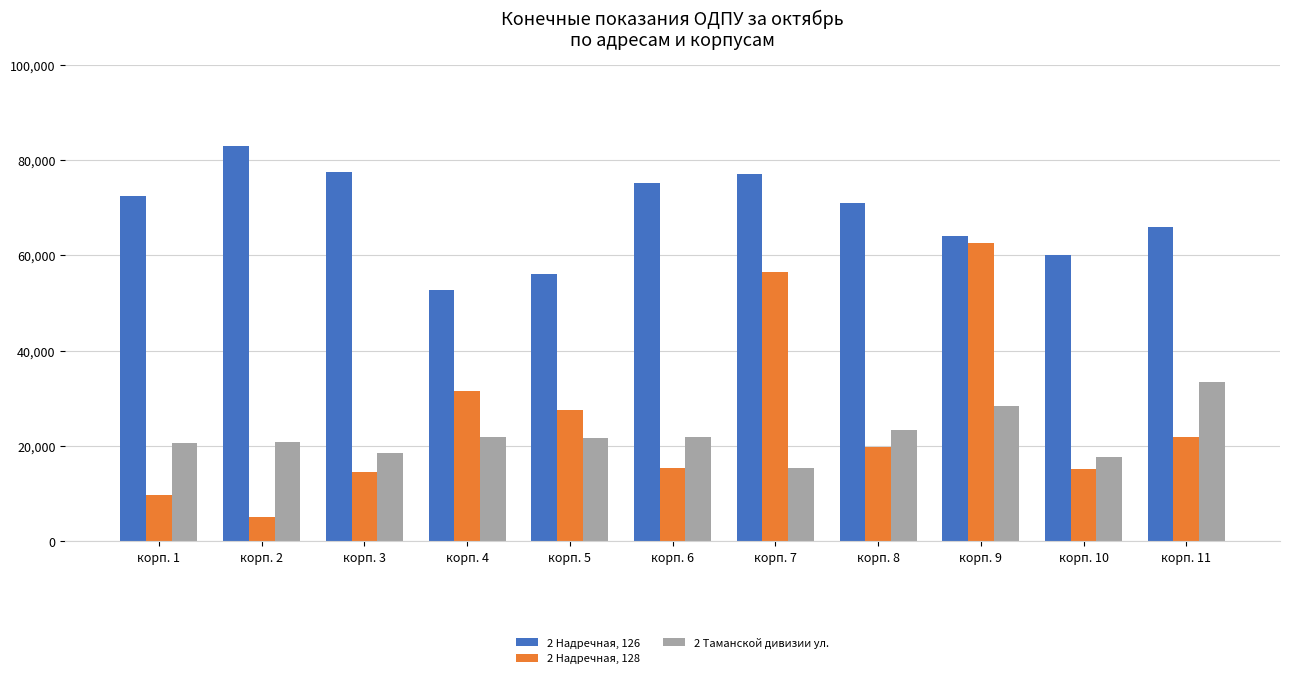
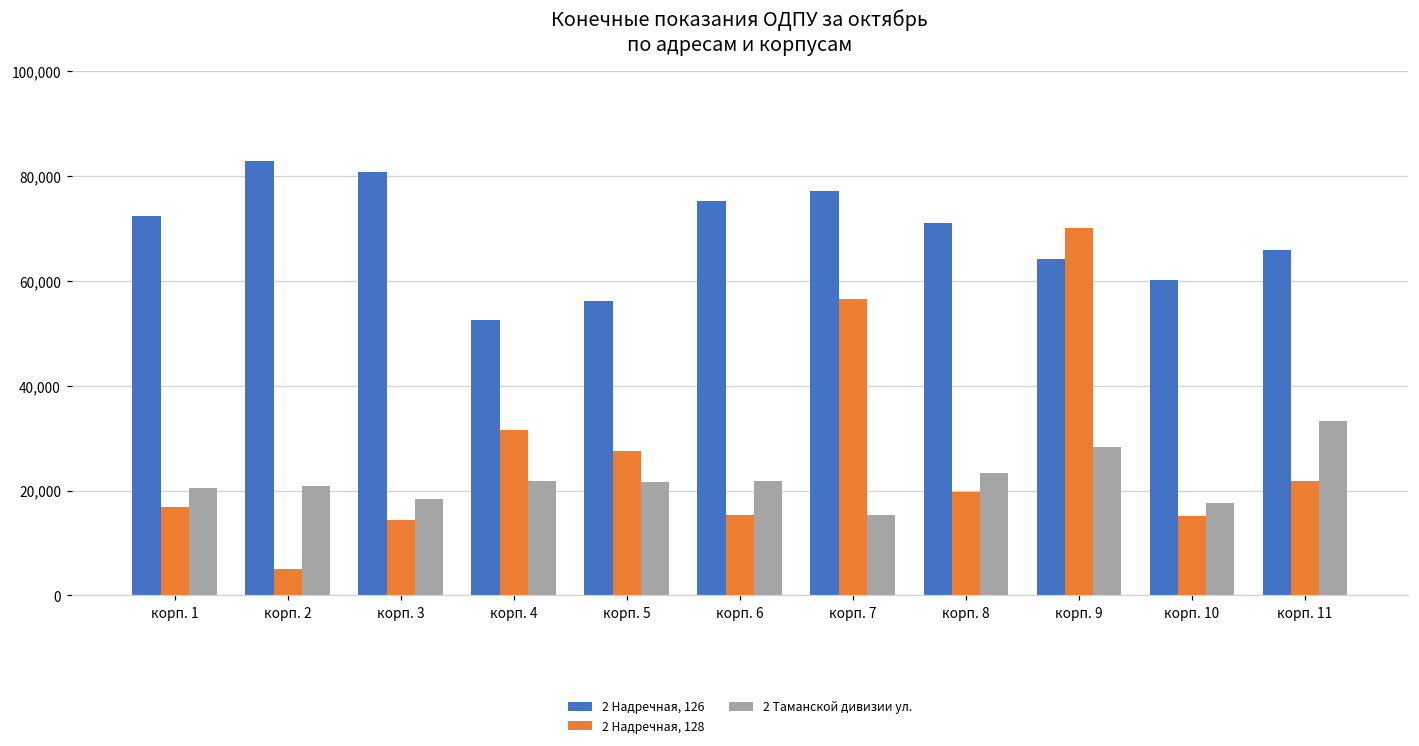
  {
    "2 Надречная, 126": {
      "корп. 1": "73,000",
      "корп. 2": "83,000",
-     "корп. 3": "77,000",
+     "корп. 3": "81,000",
      "корп. 4": "53,000",
      "корп. 5": "56,000",
      "корп. 6": "75,000",
      "корп. 7": "77,000",
      "корп. 8": "71,000",
      "корп. 9": "64,000",
      "корп. 10": "60,000",
      "корп. 11": "66,000"
    },
    "2 Надречная, 128": {
-     "корп. 1": "10,000",
+     "корп. 1": "17,000",
      "корп. 2": "5,000",
      "корп. 3": "14,000",
      "корп. 4": "32,000",
      "корп. 5": "28,000",
      "корп. 6": "15,000",
      "корп. 7": "57,000",
      "корп. 8": "20,000",
-     "корп. 9": "63,000",
+     "корп. 9": "70,000",
      "корп. 10": "15,000",
      "корп. 11": "22,000"
    },
    "2 Таманской дивизии ул.": {
      "корп. 1": "21,000",
      "корп. 2": "21,000",
      "корп. 3": "18,000",
      "корп. 4": "22,000",
      "корп. 5": "22,000",
      "корп. 6": "22,000",
      "корп. 7": "15,000",
      "корп. 8": "23,000",
      "корп. 9": "28,000",
      "корп. 10": "18,000",
      "корп. 11": "33,000"
    }
  }
